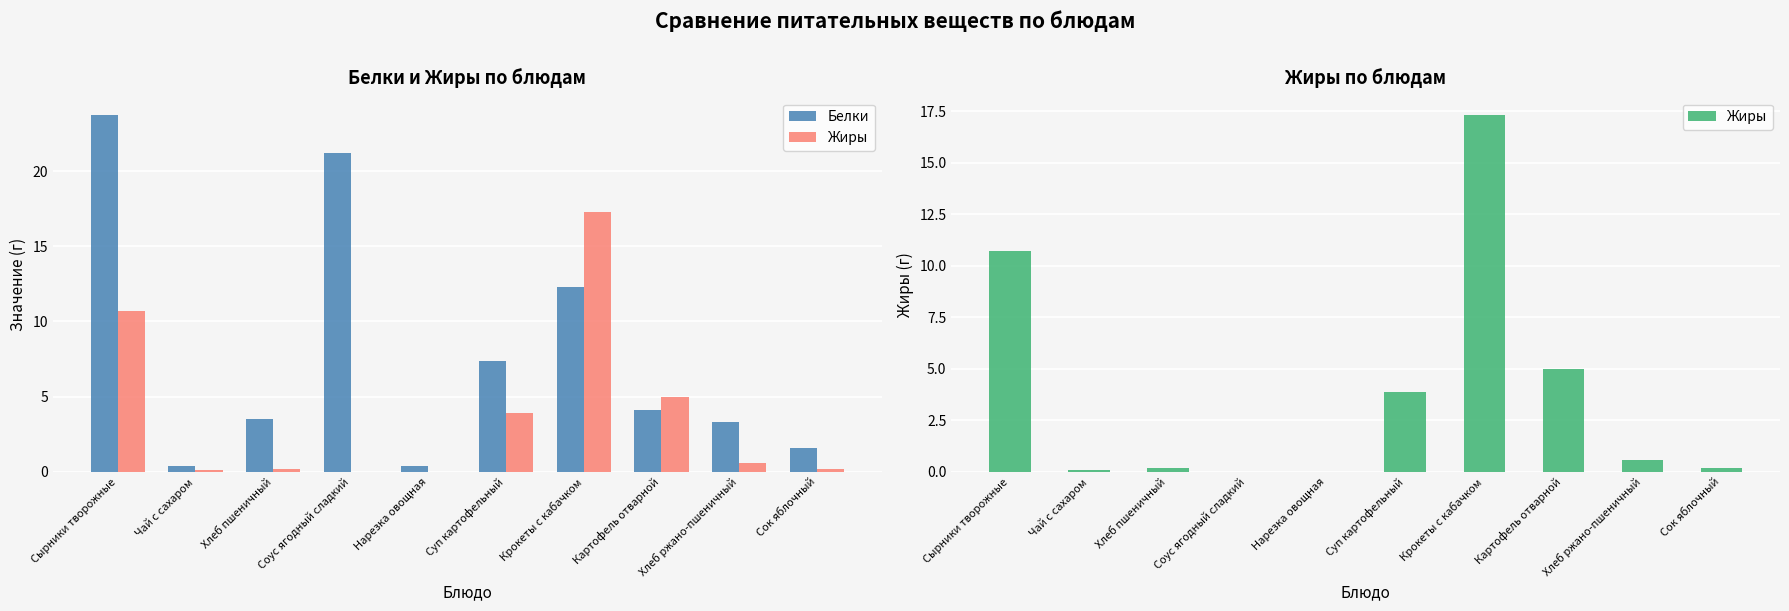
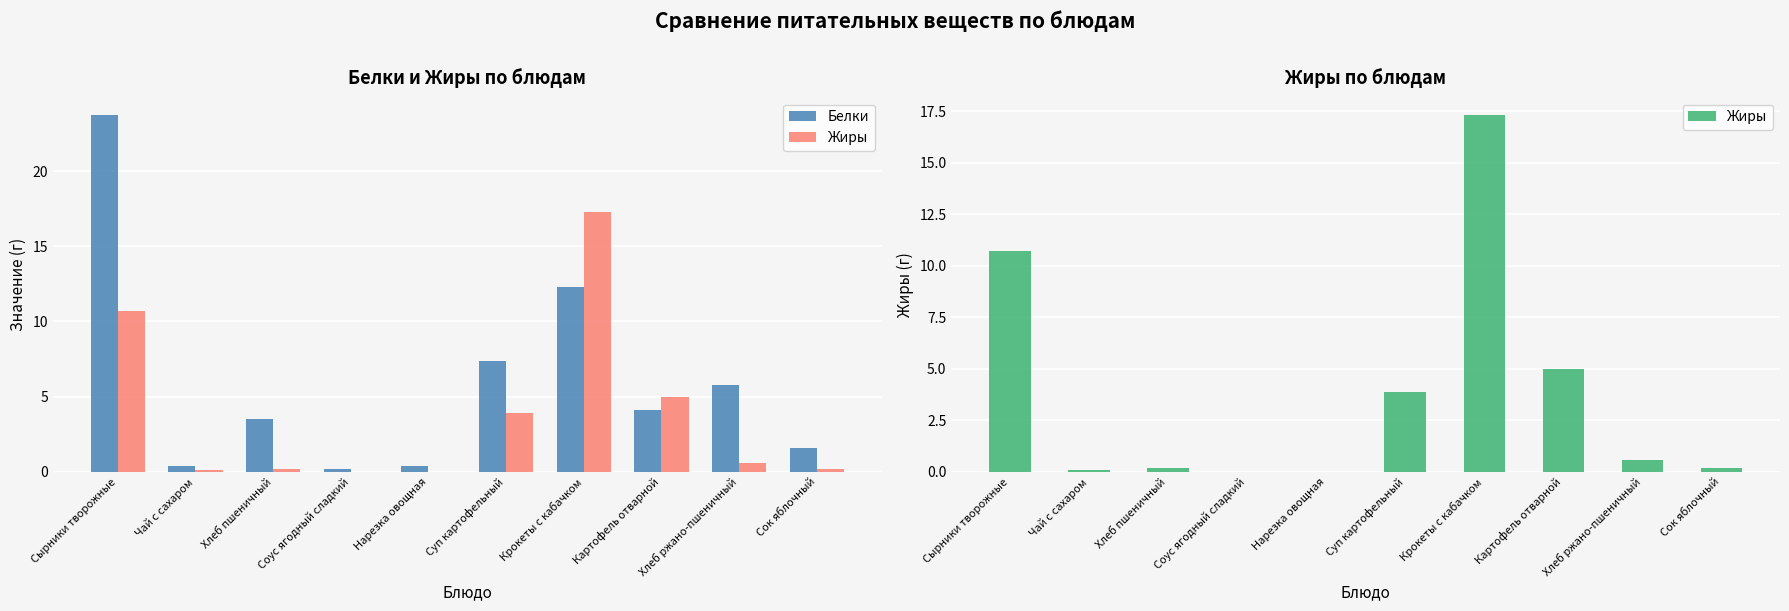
  {
    "Белки и Жиры по блюдам": {
      "Белки": {
        "Сырники творожные": 23.7,
        "Чай с сахаром": 0.4,
        "Хлеб пшеничный": 3.5,
-       "Соус ягодный сладкий": 21.2,
+       "Соус ягодный сладкий": 0.2,
        "Нарезка овощная": 0.4,
        "Суп картофельный": 7.4,
        "Крокеты с кабачком": 12.3,
        "Картофель отварной": 4.1,
-       "Хлеб ржано-пшеничный": 3.3,
+       "Хлеб ржано-пшеничный": 5.8,
        "Сок яблочный": 1.6
      }
    },
    "Жиры по блюдам": {
      "Сырники творожные": 10.7,
      "Хлеб пшеничный": 0.2,
      "Соус ягодный сладкий": 0.0,
      "Нарезка овощная": 0.0,
      "Суп картофельный": 3.9,
      "Крокеты с кабачком": 17.3,
      "Картофель отварной": 5.0,
      "Хлеб ржано-пшеничный": 0.6,
      "Сок яблочный": 0.2
    }
  }
